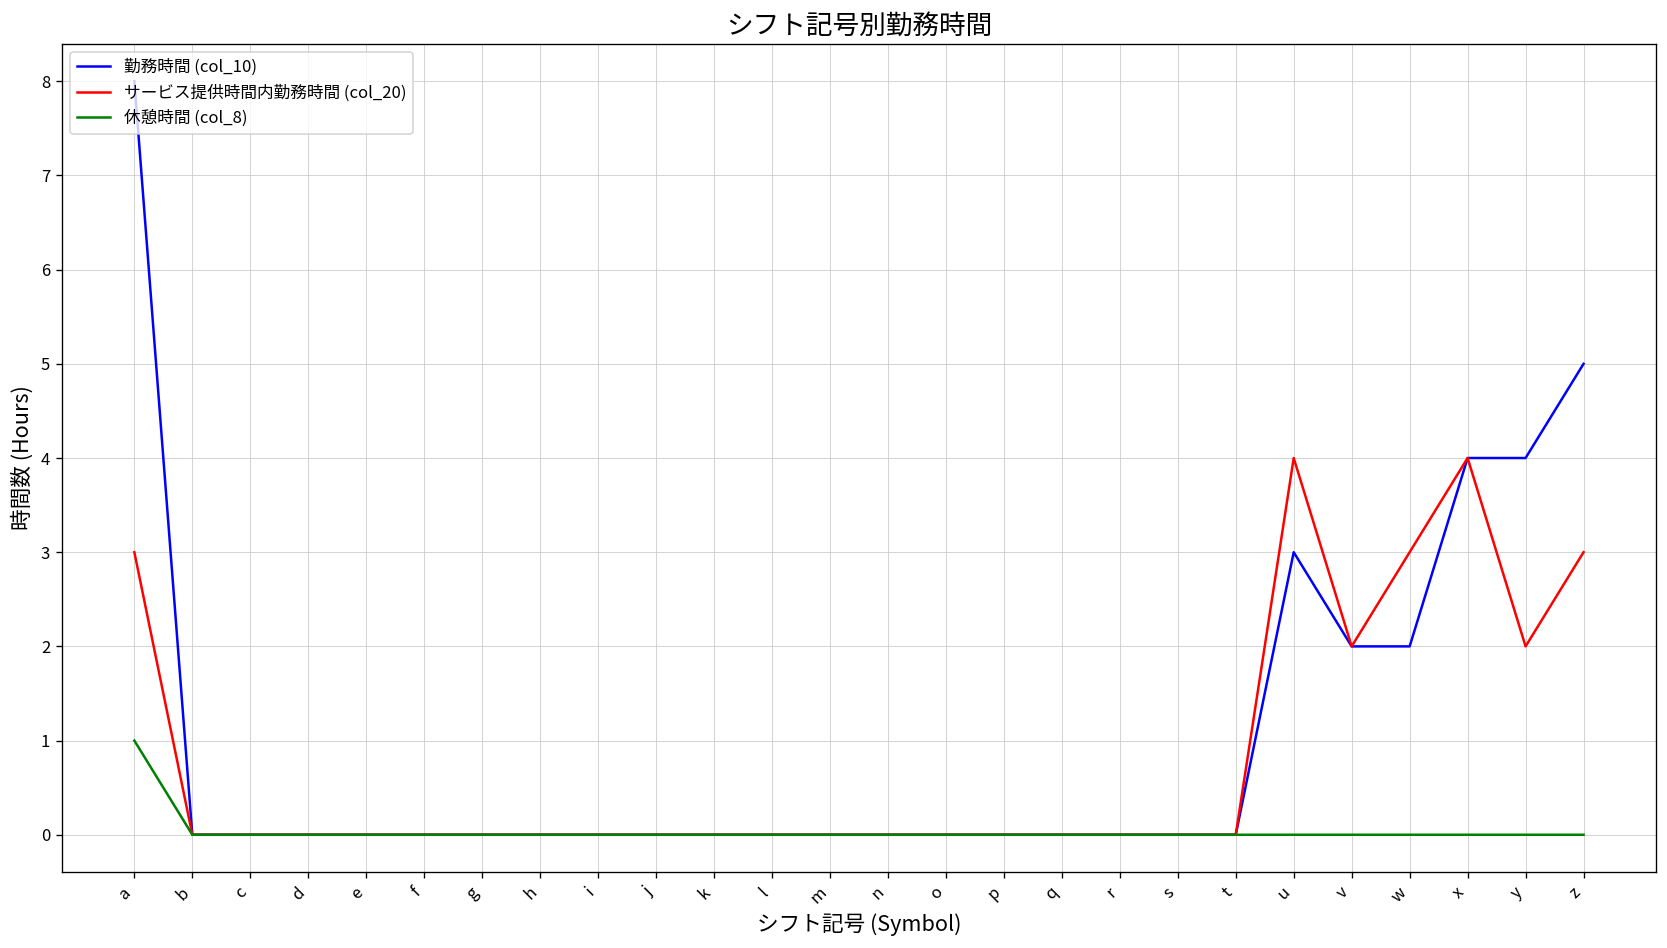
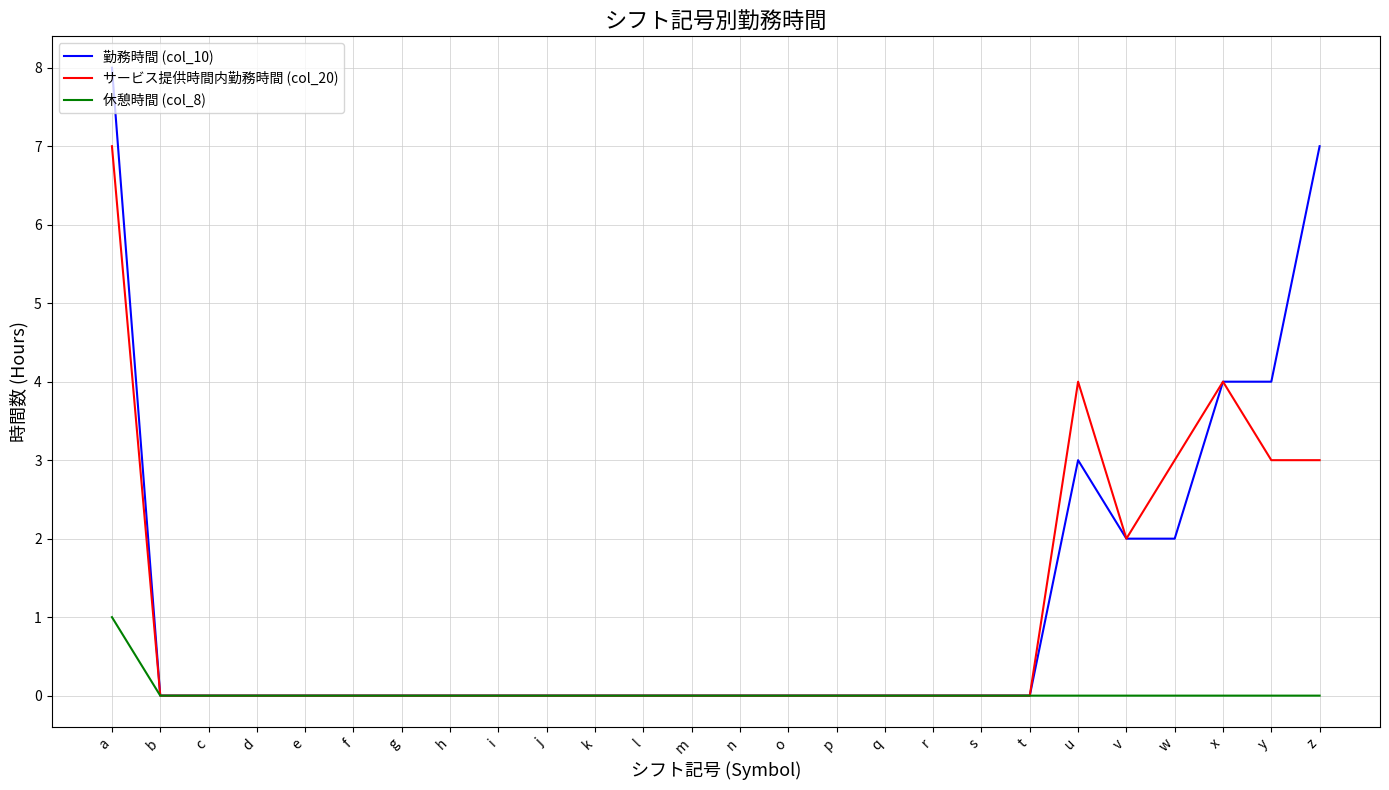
  {
    "勤務時間 (col_10)": {
      "u": 3,
      "w": 2,
      "y": 4,
-     "z": 5
+     "z": 7
    },
    "サービス提供時間内勤務時間 (col_20)": {
-     "a": 3,
+     "a": 7,
      "u": 4,
      "w": 3,
-     "y": 2,
+     "y": 3,
      "z": 3
    },
    "休憩時間 (col_8)": {
      "a": 1,
      "u": 0,
      "v": 0,
      "w": 0,
      "x": 0,
      "y": 0,
      "z": 0
    }
  }
